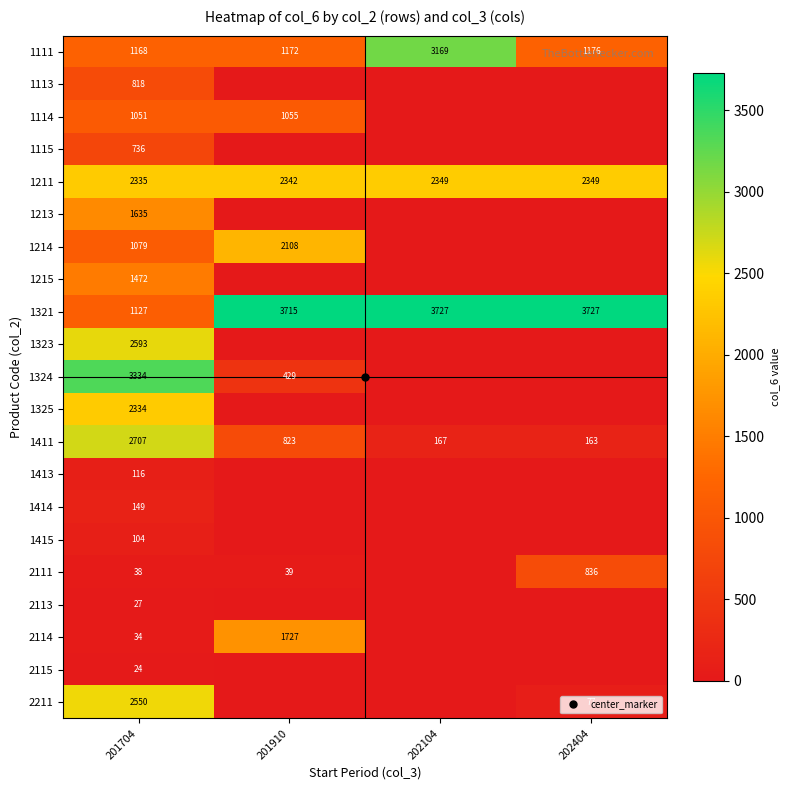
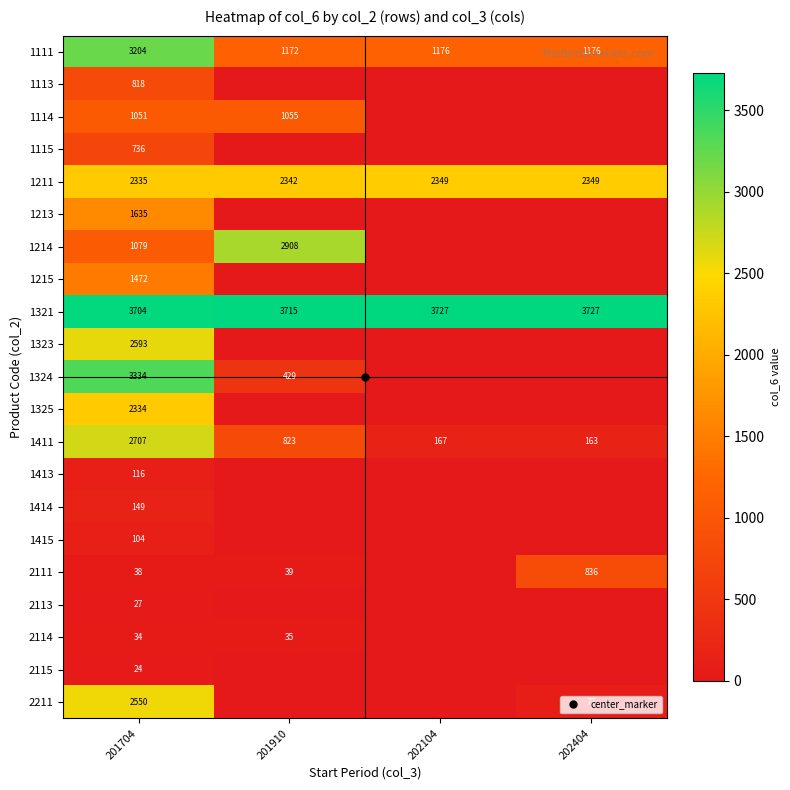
  {
    "1111": {
-     "201704": 1168,
+     "201704": 3204,
      "201910": 1172,
-     "202104": 3169
+     "202104": 1176
    },
    "1113": {
      "201704": 818
    },
    "1114": {
      "201704": 1051,
      "201910": 1055
    },
    "1115": {
      "201704": 736
    },
    "1211": {
      "201704": 2335,
      "201910": 2342,
      "202104": 2349,
      "202404": 2349
    },
    "1213": {
      "201704": 1635
    },
    "1214": {
      "201704": 1079,
-     "201910": 2108
+     "201910": 2908
    },
    "1215": {
      "201704": 1472
    },
    "1321": {
-     "201704": 1127,
+     "201704": 3704,
      "201910": 3715,
      "202104": 3727,
      "202404": 3727
    },
    "1323": {
      "201704": 2593
    },
    "1324": {
      "201704": 3334,
      "201910": 429
    },
    "1325": {
      "201704": 2334
    },
    "1411": {
      "201704": 2707,
      "201910": 823,
      "202104": 167,
      "202404": 163
    },
    "1413": {
      "201704": 116
    },
    "1414": {
      "201704": 149
    },
    "1415": {
      "201704": 104
    },
    "2111": {
      "201704": 38,
      "201910": 39,
      "202404": 836
    },
    "2113": {
      "201704": 27
    },
    "2114": {
      "201704": 34,
-     "201910": 1727
+     "201910": 35
    },
    "2115": {
      "201704": 24
    },
    "2211": {
      "201704": 2550
    }
  }
